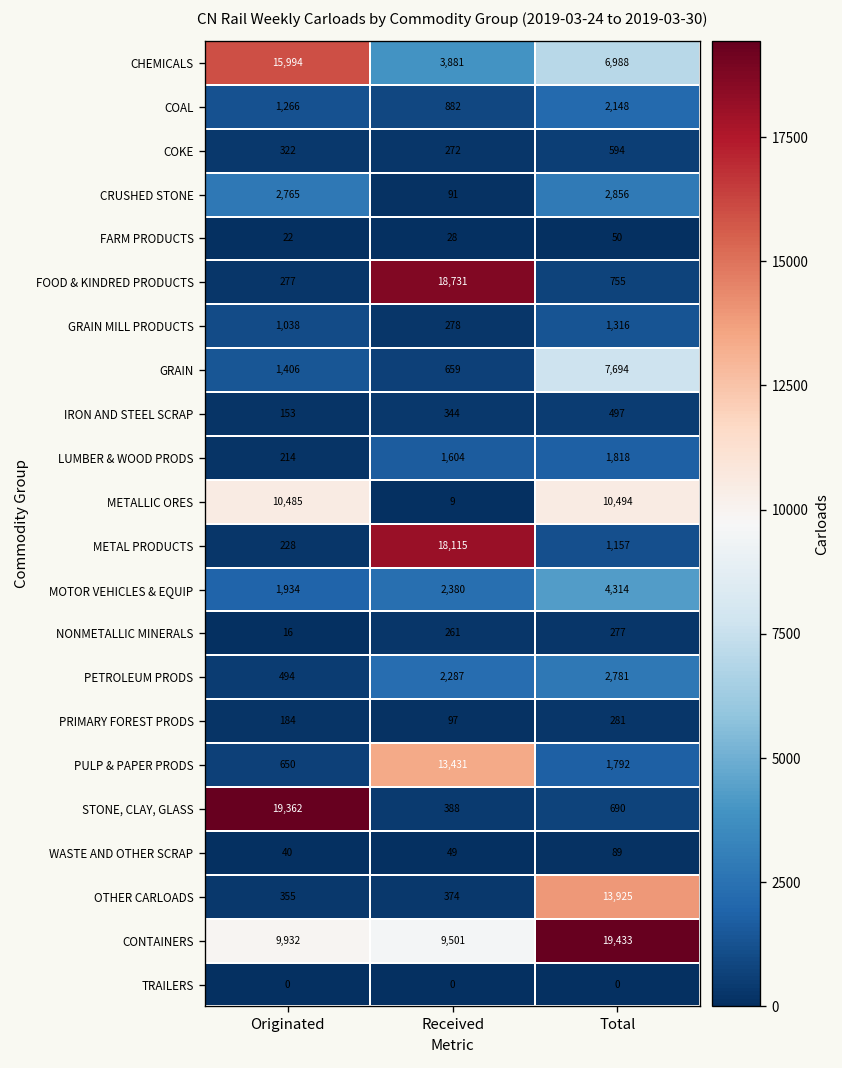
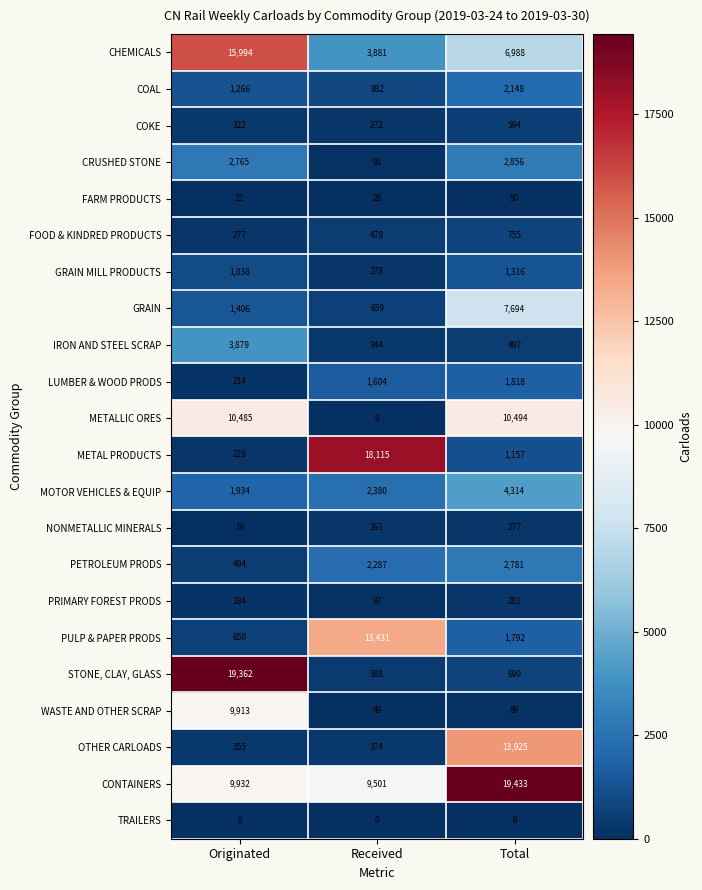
  {
    "CHEMICALS": {
      "Originated": "15,994",
      "Received": "3,881",
      "Total": "6,988"
    },
    "COAL": {
      "Originated": "1,266",
      "Received": "882",
      "Total": "2,148"
    },
    "COKE": {
      "Originated": "322",
      "Received": "272",
      "Total": "594"
    },
    "CRUSHED STONE": {
      "Originated": "2,765",
      "Received": "91",
      "Total": "2,856"
    },
    "FARM PRODUCTS": {
      "Originated": "22",
      "Received": "28",
      "Total": "50"
    },
    "FOOD & KINDRED PRODUCTS": {
      "Originated": "277",
-     "Received": "18,731",
+     "Received": "478",
      "Total": "755"
    },
    "GRAIN MILL PRODUCTS": {
      "Originated": "1,038",
      "Received": "278",
      "Total": "1,316"
    },
    "GRAIN": {
      "Originated": "1,406",
      "Received": "659",
      "Total": "7,694"
    },
    "IRON AND STEEL SCRAP": {
-     "Originated": "153",
+     "Originated": "3,879",
      "Received": "344",
      "Total": "497"
    },
    "LUMBER & WOOD PRODS": {
      "Originated": "214",
      "Received": "1,604",
      "Total": "1,818"
    },
    "METALLIC ORES": {
      "Originated": "10,485",
      "Received": "9",
      "Total": "10,494"
    },
    "METAL PRODUCTS": {
      "Originated": "228",
      "Received": "18,115",
      "Total": "1,157"
    },
    "MOTOR VEHICLES & EQUIP": {
      "Originated": "1,934",
      "Received": "2,380",
      "Total": "4,314"
    },
    "NONMETALLIC MINERALS": {
      "Originated": "16",
      "Received": "261",
      "Total": "277"
    },
    "PETROLEUM PRODS": {
      "Originated": "494",
      "Received": "2,287",
      "Total": "2,781"
    },
    "PRIMARY FOREST PRODS": {
      "Originated": "184",
      "Received": "97",
      "Total": "281"
    },
    "PULP & PAPER PRODS": {
      "Originated": "650",
      "Received": "13,431",
      "Total": "1,792"
    },
    "STONE, CLAY, GLASS": {
      "Originated": "19,362",
      "Received": "388",
      "Total": "690"
    },
    "WASTE AND OTHER SCRAP": {
-     "Originated": "40",
+     "Originated": "9,913",
      "Received": "49",
      "Total": "89"
    },
    "OTHER CARLOADS": {
      "Originated": "355",
      "Received": "374",
      "Total": "13,925"
    },
    "CONTAINERS": {
      "Originated": "9,932",
      "Received": "9,501",
      "Total": "19,433"
    },
    "TRAILERS": {
      "Originated": "0",
      "Received": "0",
      "Total": "0"
    }
  }
